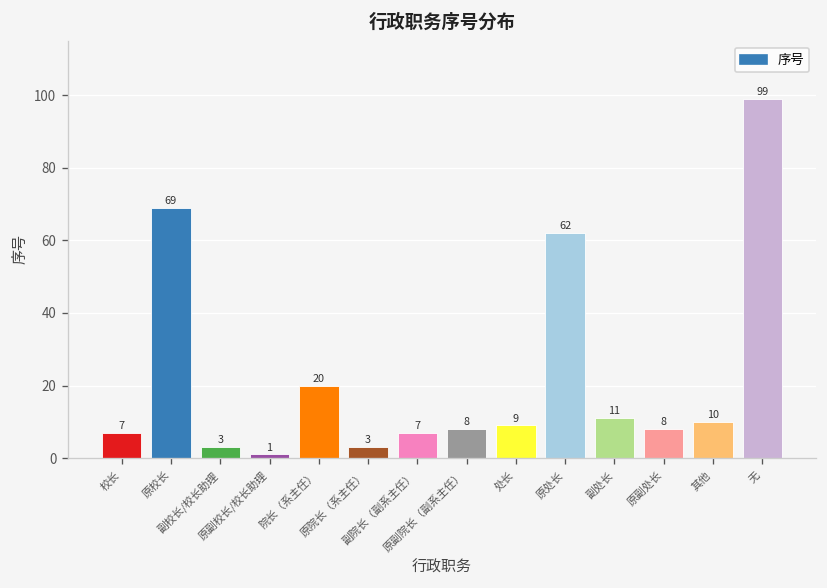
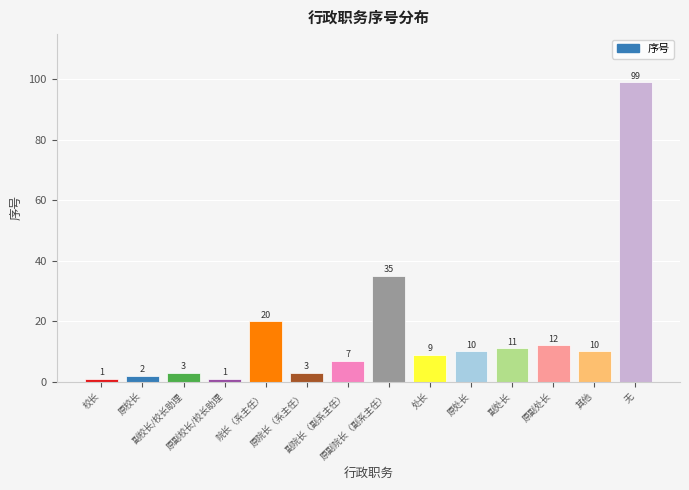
  {
-   "校长": 7,
-   "原校长": 69,
+   "校长": 1,
+   "原校长": 2,
    "副校长/校长助理": 3,
    "原副校长/校长助理": 1,
    "院长（系主任）": 20,
    "原院长（系主任）": 3,
    "副院长（副系主任）": 7,
-   "原副院长（副系主任）": 8,
+   "原副院长（副系主任）": 35,
    "处长": 9,
-   "原处长": 62,
+   "原处长": 10,
    "副处长": 11,
-   "原副处长": 8,
+   "原副处长": 12,
    "其他": 10,
    "无": 99
  }
